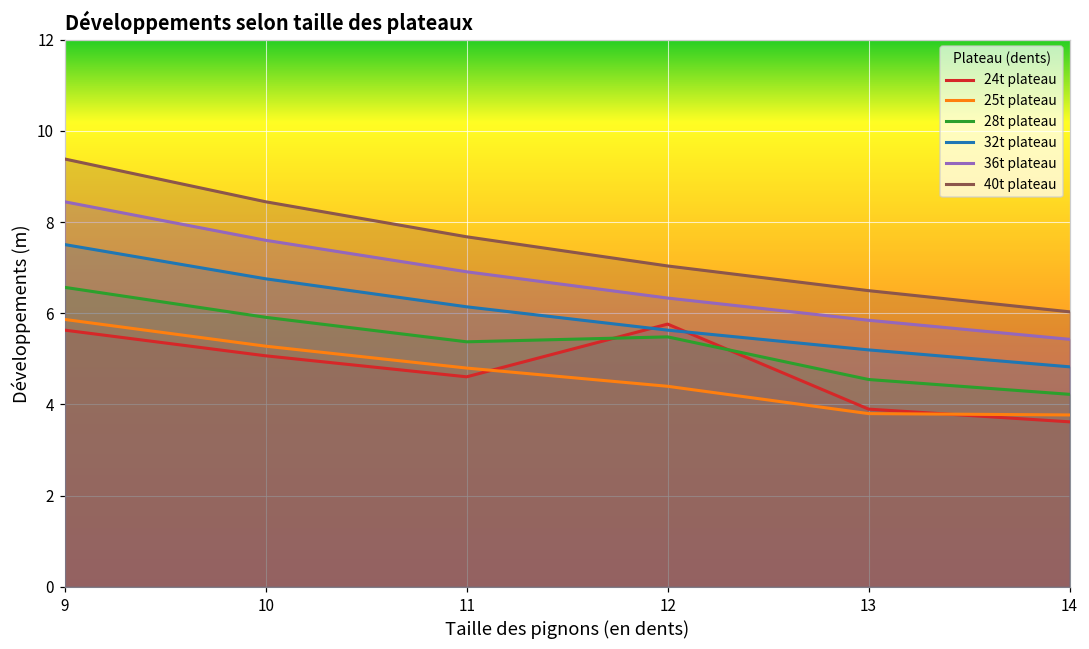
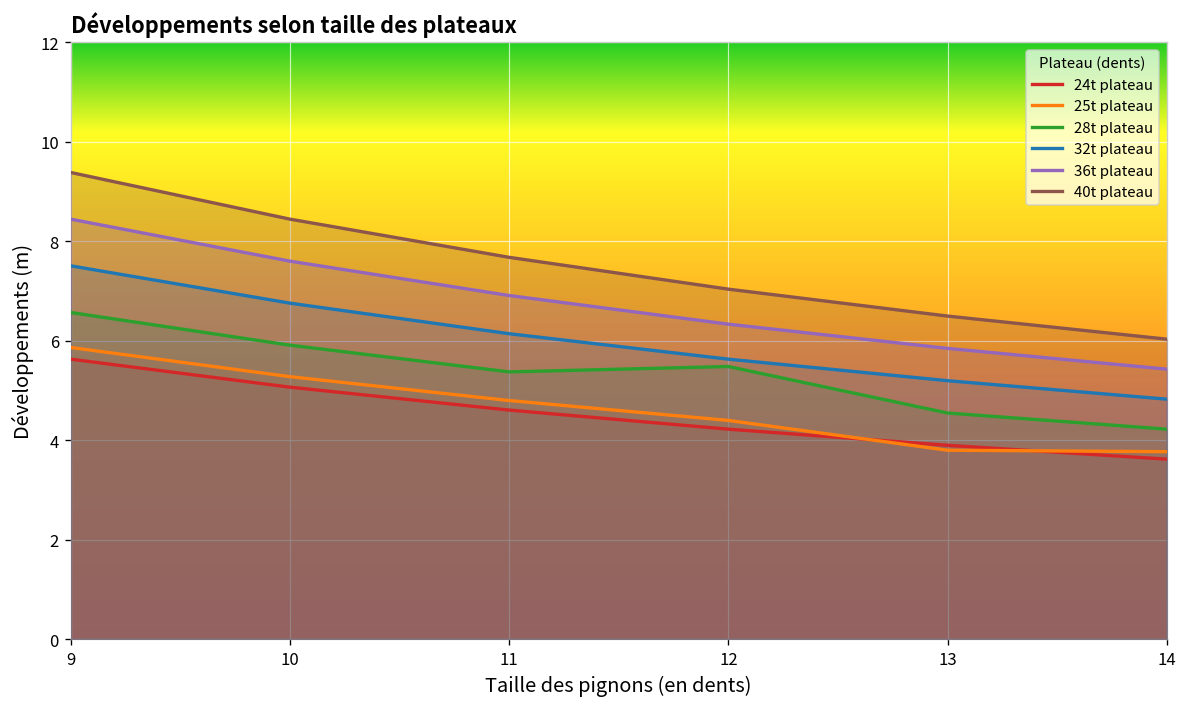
  {
    "24t plateau": {
      "9": 5.6,
      "10": 5.1,
      "11": 4.6,
-     "12": 5.8,
+     "12": 4.2,
      "13": 3.9,
      "14": 3.6
    },
    "25t plateau": {
      "9": 5.9,
      "10": 5.3,
      "11": 4.8,
      "12": 4.4,
      "13": 3.8,
      "14": 3.8
    },
    "28t plateau": {
      "9": 6.6,
      "10": 5.9,
      "11": 5.4,
      "12": 5.5,
      "13": 4.5,
      "14": 4.2
    },
    "32t plateau": {
      "9": 7.5,
      "10": 6.8,
      "11": 6.1,
      "12": 5.6,
      "13": 5.2,
      "14": 4.8
    },
    "36t plateau": {
      "9": 8.4,
      "10": 7.6,
      "11": 6.9,
      "12": 6.3,
      "13": 5.8,
      "14": 5.4
    },
    "40t plateau": {
      "9": 9.4,
      "10": 8.4,
      "11": 7.7,
      "12": 7.0,
      "13": 6.5,
      "14": 6.0
    }
  }
